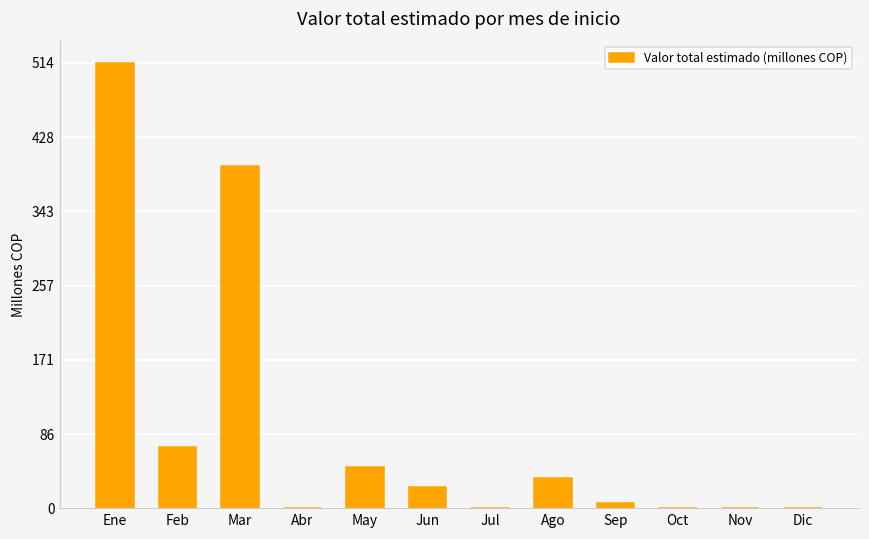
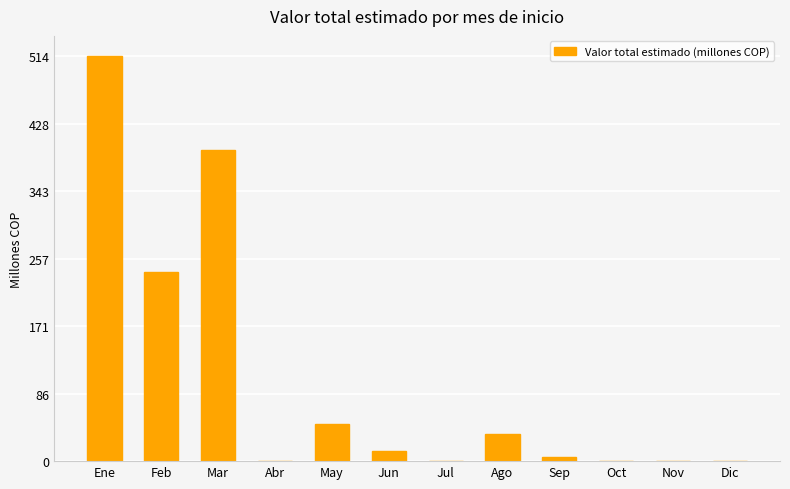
  {
    "Ene": 510,
-   "Feb": 70,
+   "Feb": 240,
    "Mar": 400,
    "Abr": 0,
    "May": 50,
-   "Jun": 30,
+   "Jun": 10,
    "Jul": 0,
    "Ago": 30,
    "Sep": 10,
    "Oct": 0,
    "Nov": 0,
    "Dic": 0
  }
